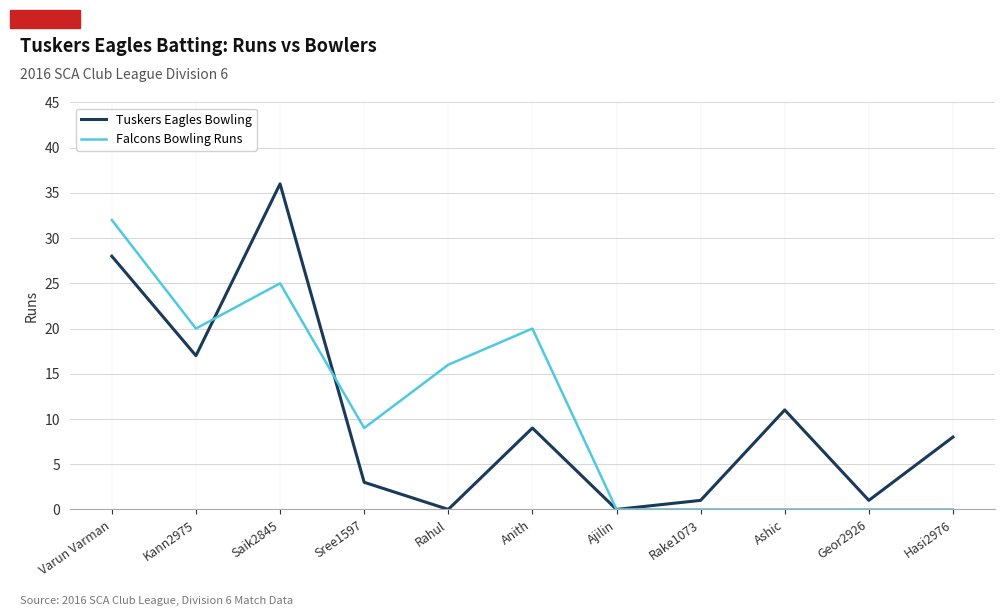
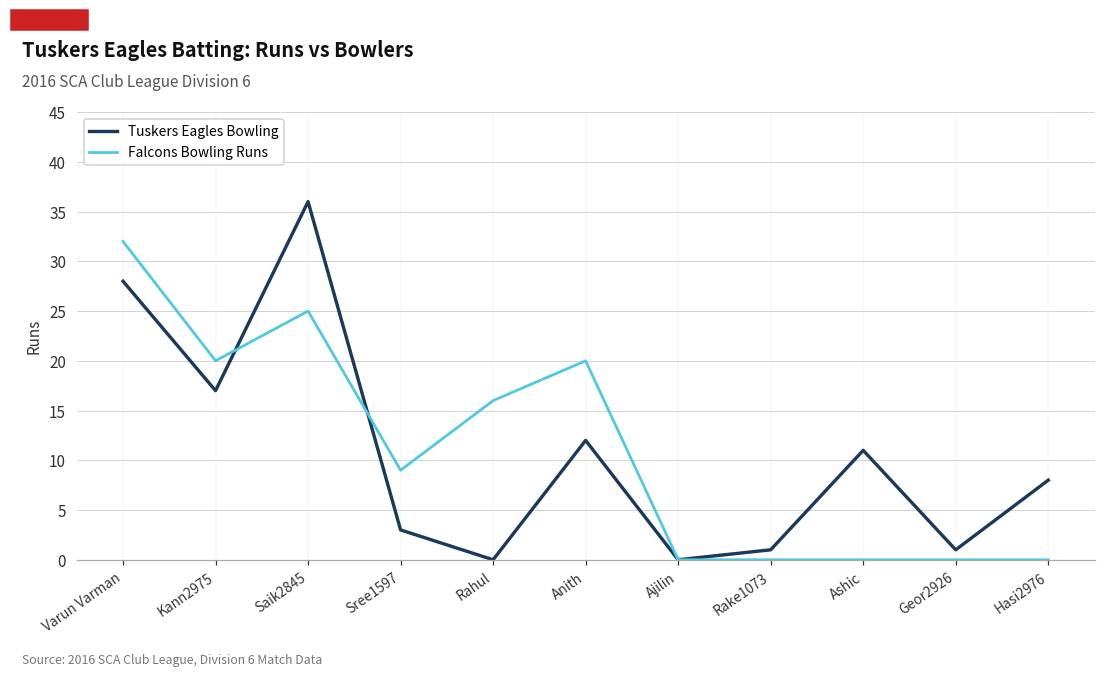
  {
    "Tuskers Eagles Bowling": {
      "Varun Varman": 28,
      "Kann2975": 17,
      "Saik2845": 36,
      "Sree1597": 3,
      "Rahul": 0,
-     "Anith": 9,
+     "Anith": 12,
      "Rake1073": 1,
      "Ashic": 11,
      "Geor2926": 1,
      "Hasi2976": 8
    },
    "Falcons Bowling Runs": {
      "Varun Varman": 32,
      "Kann2975": 20,
      "Saik2845": 25,
      "Sree1597": 9,
      "Rahul": 16,
      "Anith": 20,
      "Rake1073": 0,
      "Ashic": 0,
      "Geor2926": 0,
      "Hasi2976": 0
    }
  }
